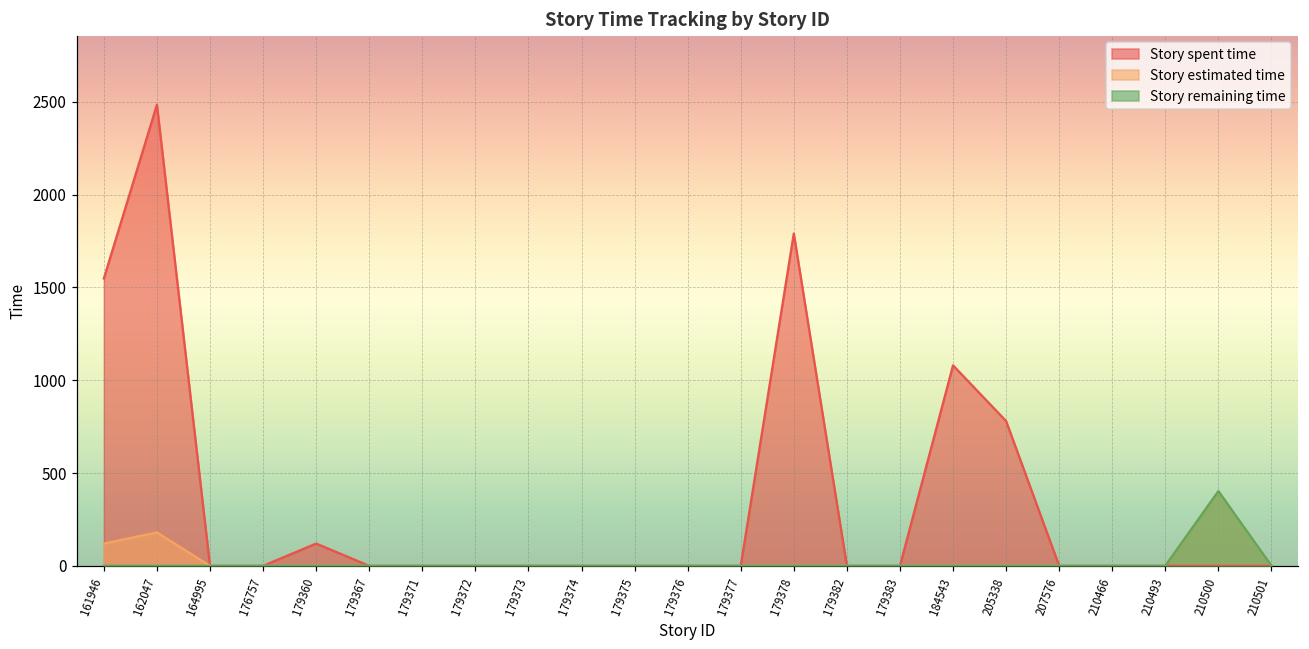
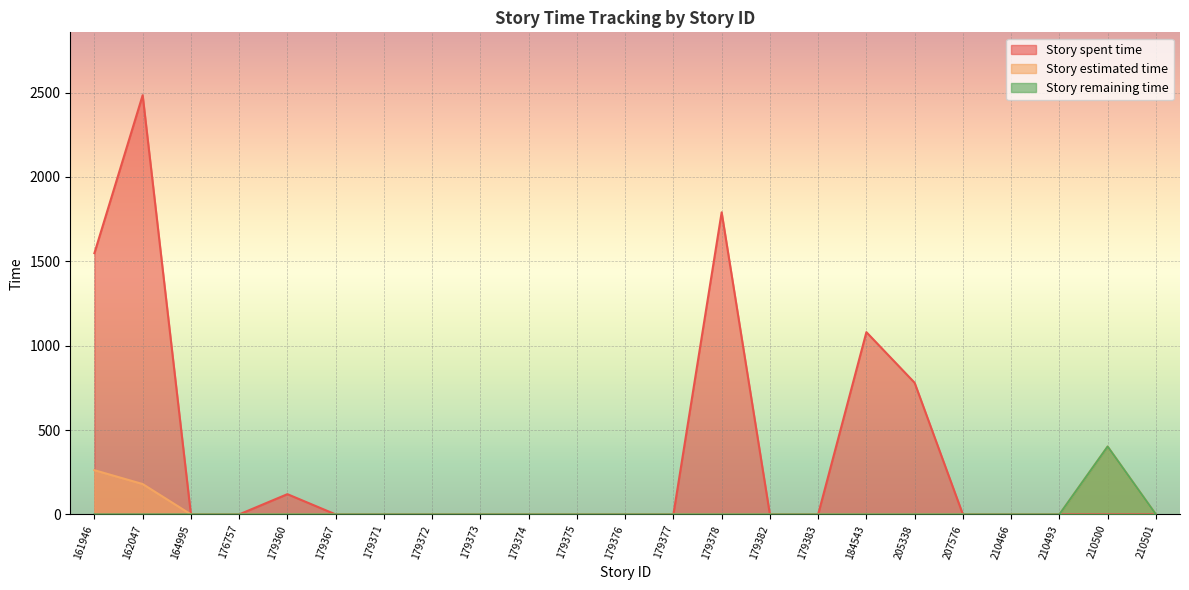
  {
    "Story spent time": {
      "161946": 1550,
      "162047": 2480,
      "179360": 120,
      "179378": 1790,
      "184543": 1080,
      "205338": 780,
      "210500": 0
    },
    "Story estimated time": {
-     "161946": 120,
+     "161946": 260,
      "162047": 180
    },
    "Story remaining time": {
      "161946": 0,
      "162047": 0
    }
  }
